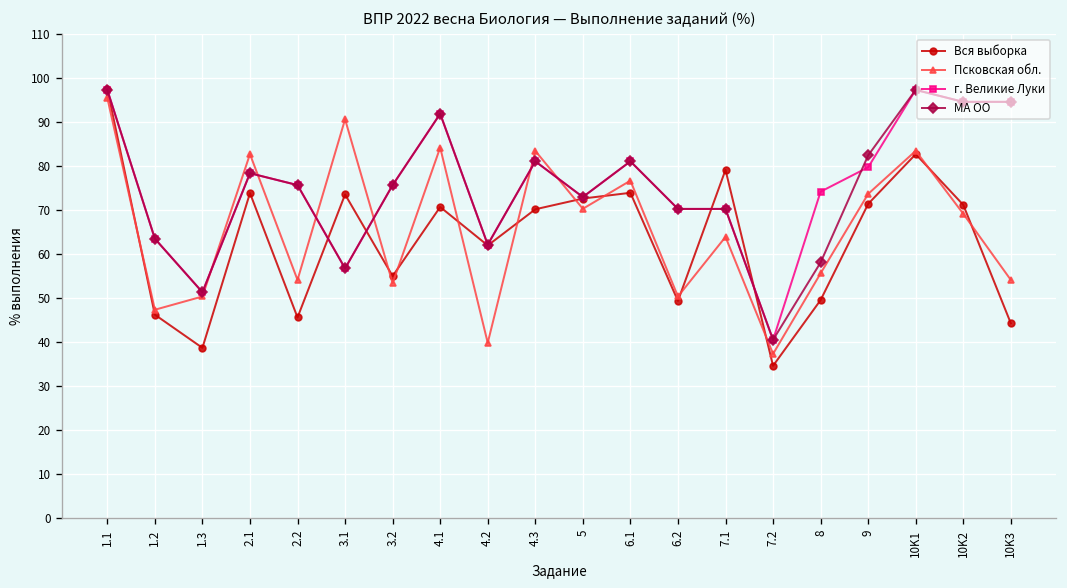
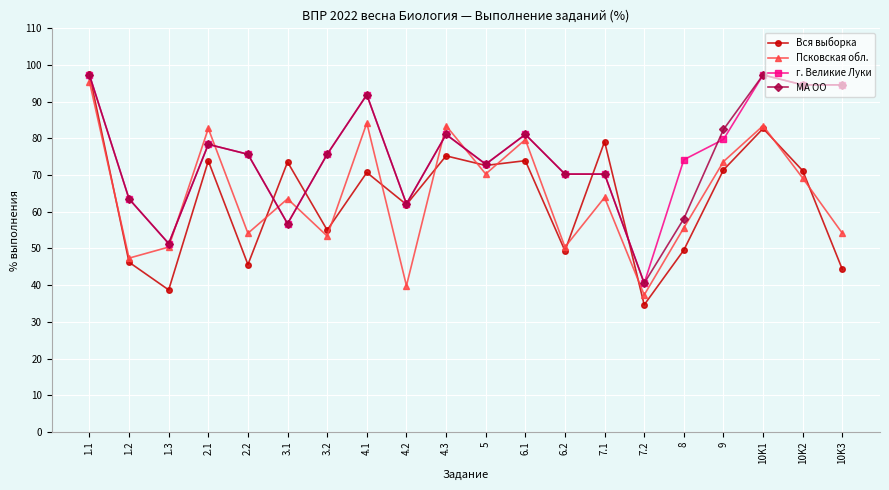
  {
    "Вся выборка": {
      "1.2": 46,
      "1.3": 39,
      "2.1": 74,
      "2.2": 46,
      "3.1": 74,
      "3.2": 55,
      "4.1": 71,
-     "4.3": 70,
+     "4.3": 75,
      "6.1": 74,
      "6.2": 49,
      "7.1": 79,
      "7.2": 35,
      "8": 50,
      "9": 71,
      "10K1": 83,
      "10K2": 71,
      "10K3": 44
    },
    "Псковская обл.": {
      "1.1": 95,
      "1.2": 47,
      "1.3": 50,
      "2.1": 83,
      "2.2": 54,
-     "3.1": 91,
+     "3.1": 64,
      "3.2": 53,
      "4.1": 84,
      "4.2": 40,
      "4.3": 83,
      "5": 70,
-     "6.1": 77,
+     "6.1": 80,
      "6.2": 50,
      "7.1": 64,
      "7.2": 37,
      "8": 56,
      "9": 74,
      "10K1": 83,
      "10K2": 69,
      "10K3": 54
    },
    "г. Великие Луки": {
      "8": 74,
      "9": 80
    },
    "МА ОО": {
      "8": 58,
      "9": 82
    }
  }
